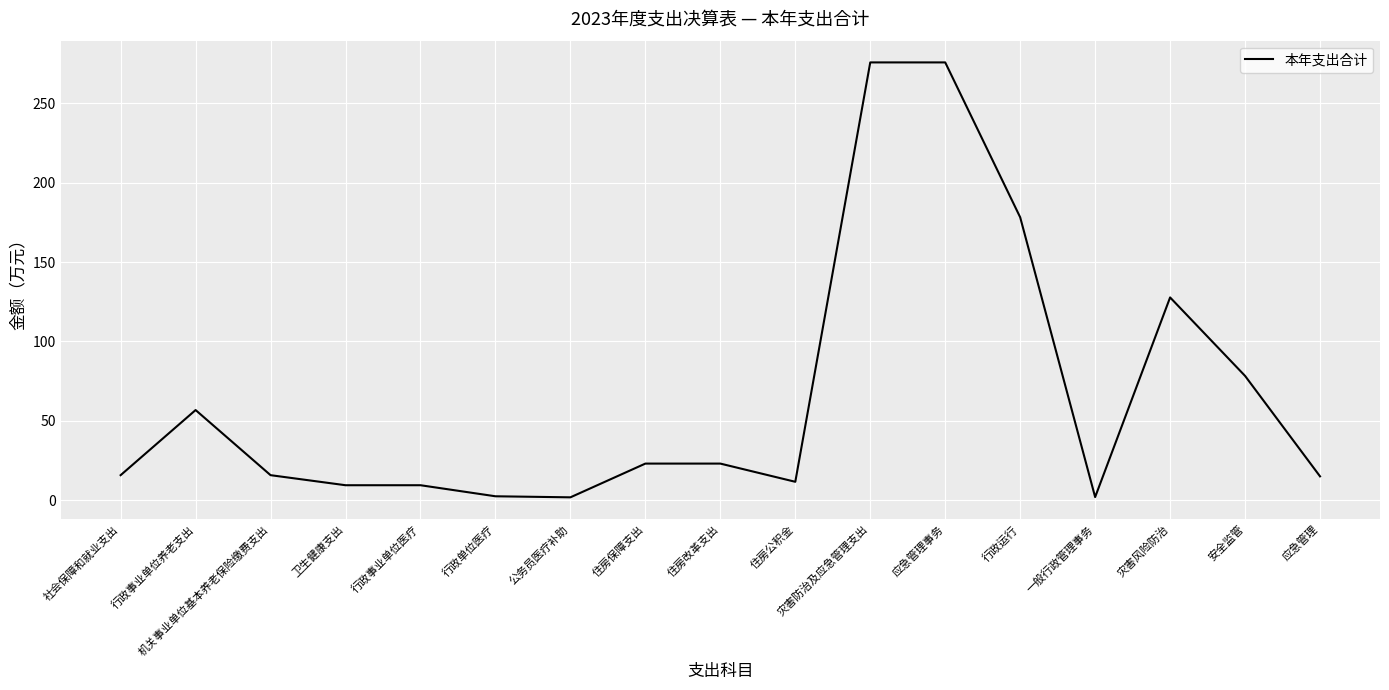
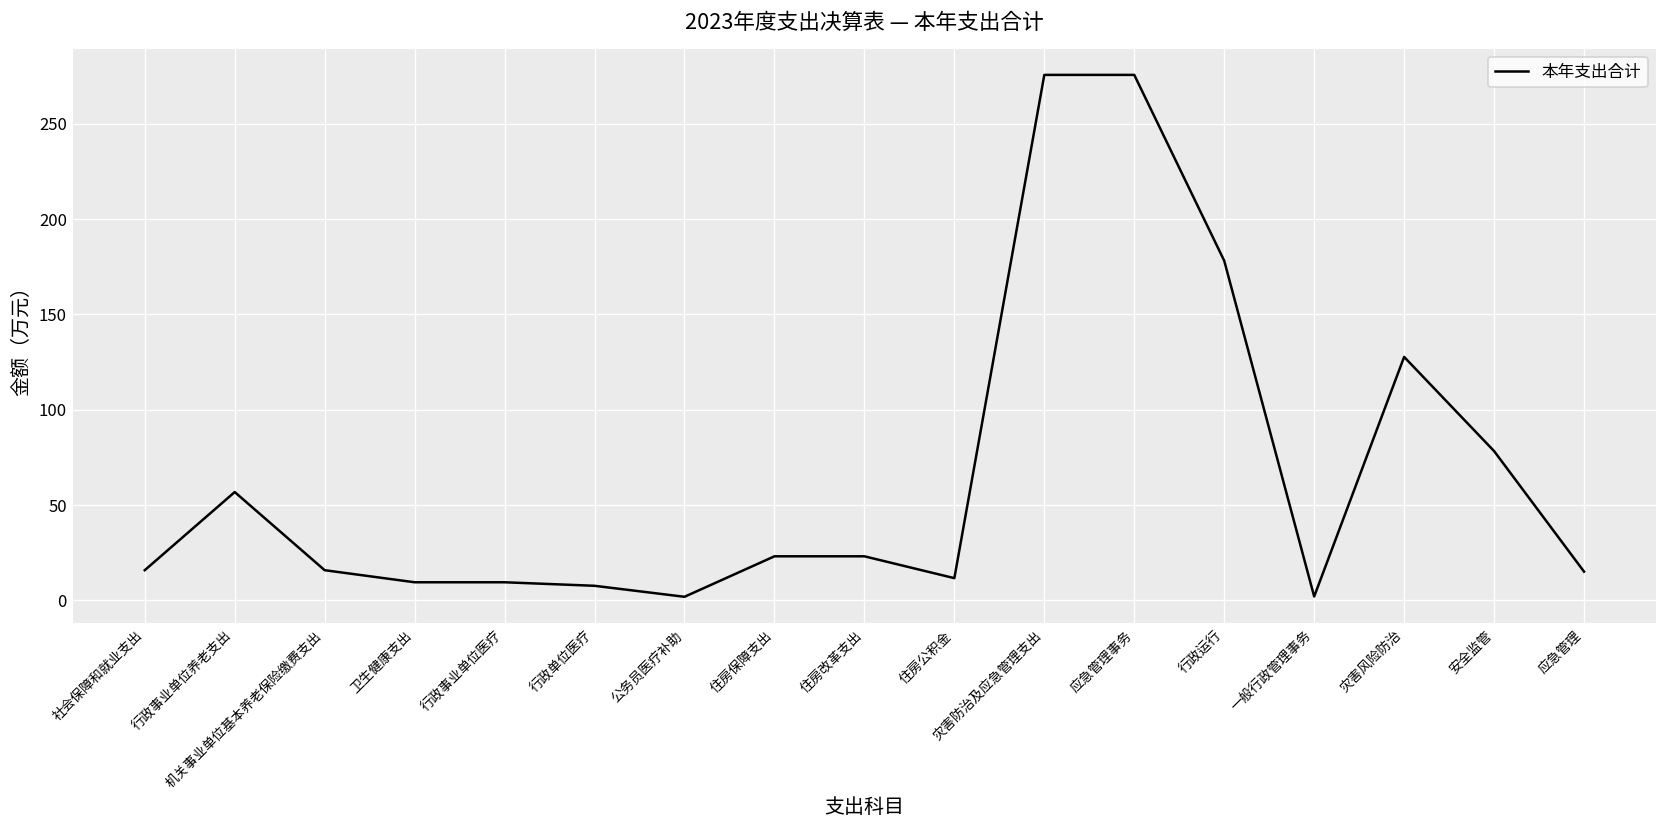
  {
    "社会保障和就业支出": 16,
    "行政事业单位养老支出": 57,
    "机关事业单位基本养老保险缴费支出": 16,
    "卫生健康支出": 9,
    "行政事业单位医疗": 9,
-   "行政单位医疗": 3,
+   "行政单位医疗": 8,
    "公务员医疗补助": 2,
    "住房保障支出": 23,
    "住房改革支出": 23,
    "住房公积金": 12,
    "灾害防治及应急管理支出": 276,
    "应急管理事务": 276,
    "行政运行": 178,
    "一般行政管理事务": 2,
    "灾害风险防治": 128,
    "安全监管": 78,
    "应急管理": 15
  }
